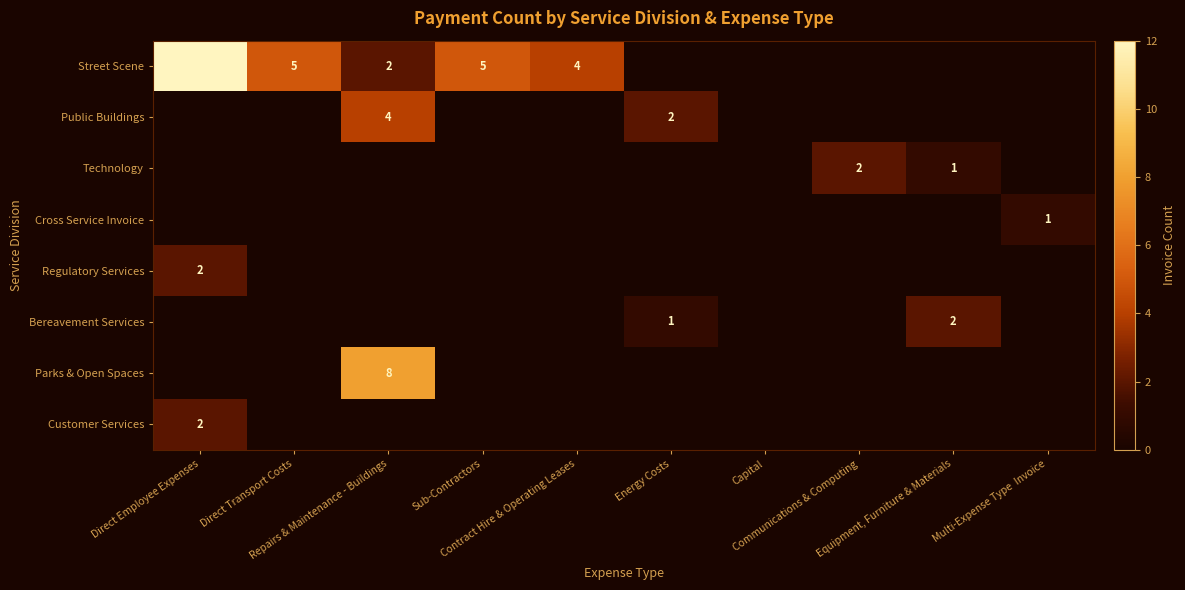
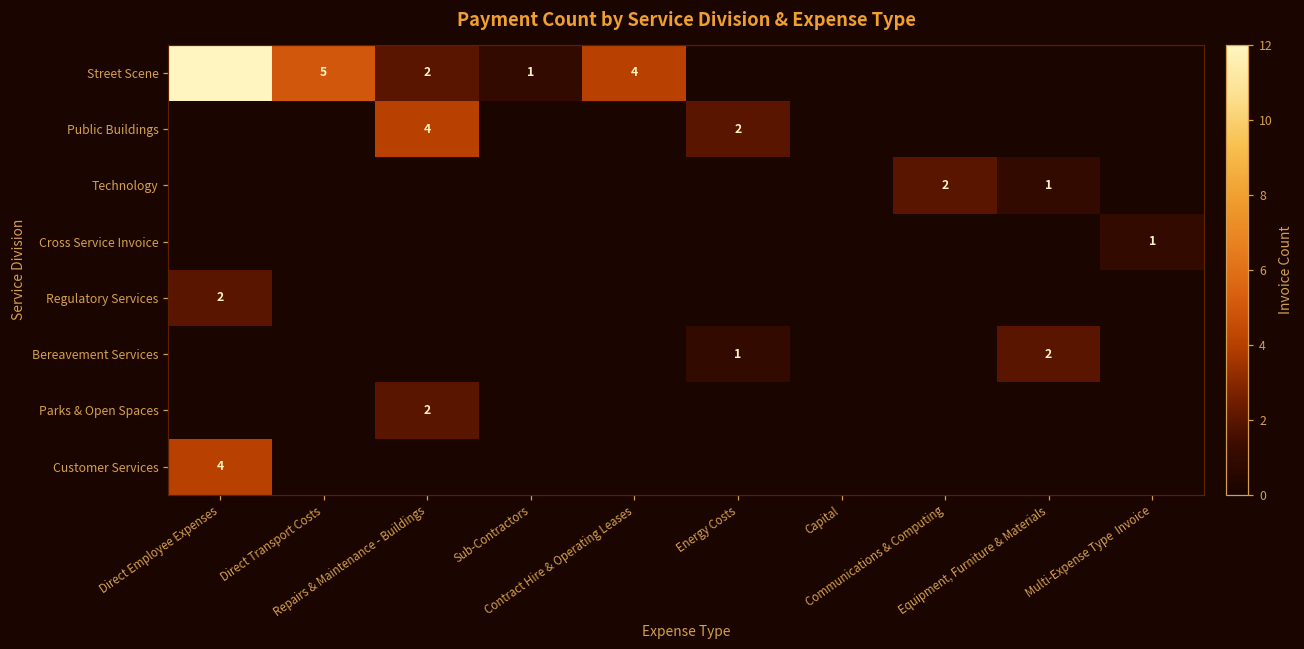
  {
    "Street Scene": {
      "Direct Transport Costs": 5,
      "Repairs & Maintenance - Buildings": 2,
-     "Sub-Contractors": 5,
+     "Sub-Contractors": 1,
      "Contract Hire & Operating Leases": 4
    },
    "Public Buildings": {
      "Repairs & Maintenance - Buildings": 4,
      "Energy Costs": 2
    },
    "Technology": {
      "Communications & Computing": 2,
      "Equipment, Furniture & Materials": 1
    },
    "Cross Service Invoice": {
      "Multi-Expense Type Invoice": 1
    },
    "Regulatory Services": {
      "Direct Employee Expenses": 2
    },
    "Bereavement Services": {
      "Energy Costs": 1,
      "Equipment, Furniture & Materials": 2
    },
    "Parks & Open Spaces": {
-     "Repairs & Maintenance - Buildings": 8
+     "Repairs & Maintenance - Buildings": 2
    },
    "Customer Services": {
-     "Direct Employee Expenses": 2
+     "Direct Employee Expenses": 4
    }
  }
